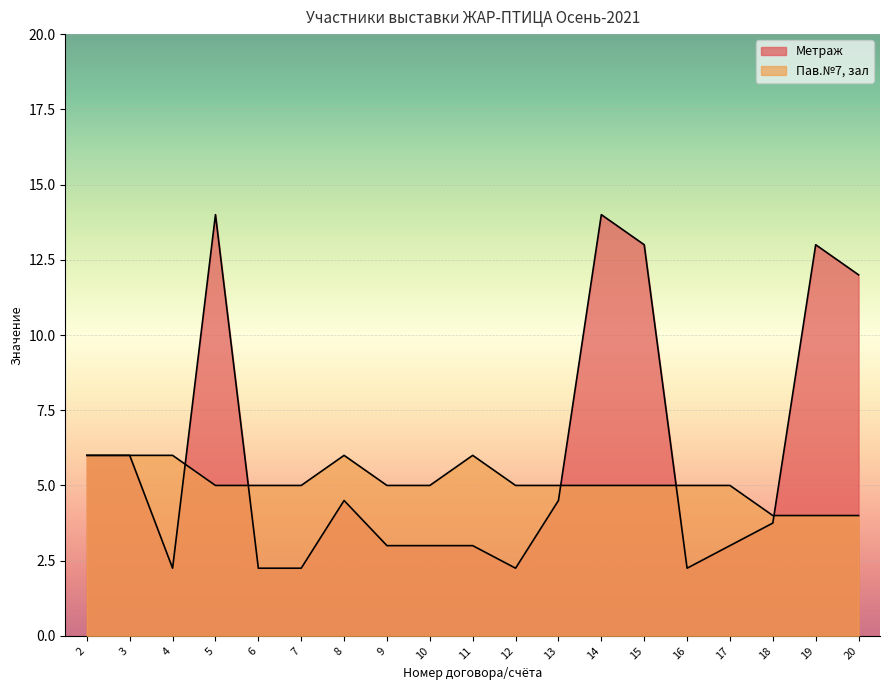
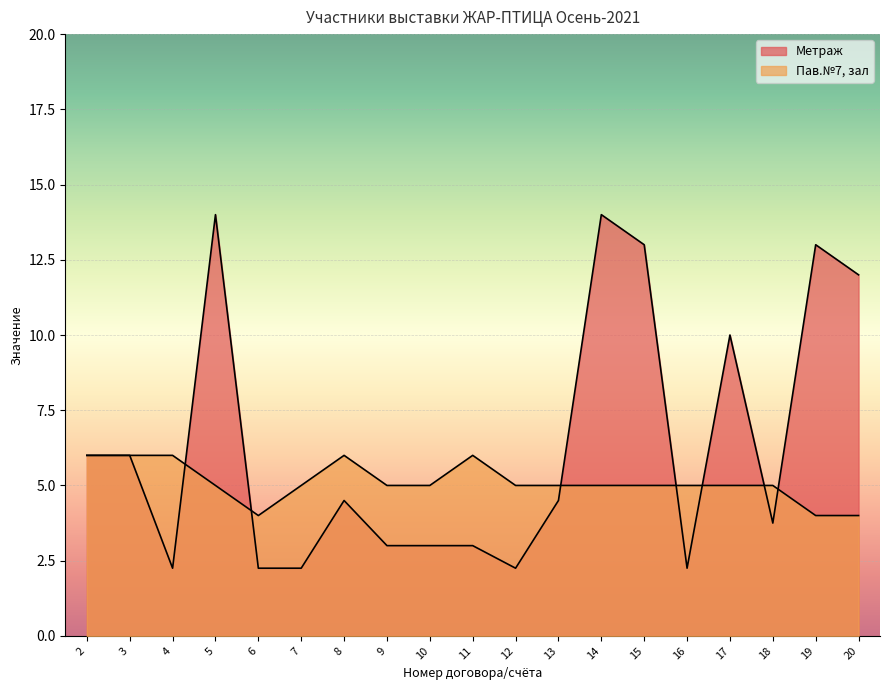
  {
    "Метраж": {
      "4": 2.3,
      "5": 14,
      "6": 2.3,
      "7": 2.3,
      "8": 4.5,
      "9": 3,
      "10": 3,
      "11": 3,
      "12": 2.3,
      "13": 4.5,
      "14": 14,
      "15": 13,
      "16": 2.3,
-     "17": 3,
+     "17": 10,
      "18": 3.8,
      "19": 13,
      "20": 12
    },
    "Пав.№7, зал": {
      "4": 6,
      "5": 5,
-     "6": 5,
+     "6": 4,
      "7": 5,
      "8": 6,
      "9": 5,
      "10": 5,
      "11": 6,
      "12": 5,
      "13": 5,
      "14": 5,
      "15": 5,
      "16": 5,
      "17": 5,
-     "18": 4,
+     "18": 5,
      "19": 4,
      "20": 4
    }
  }
